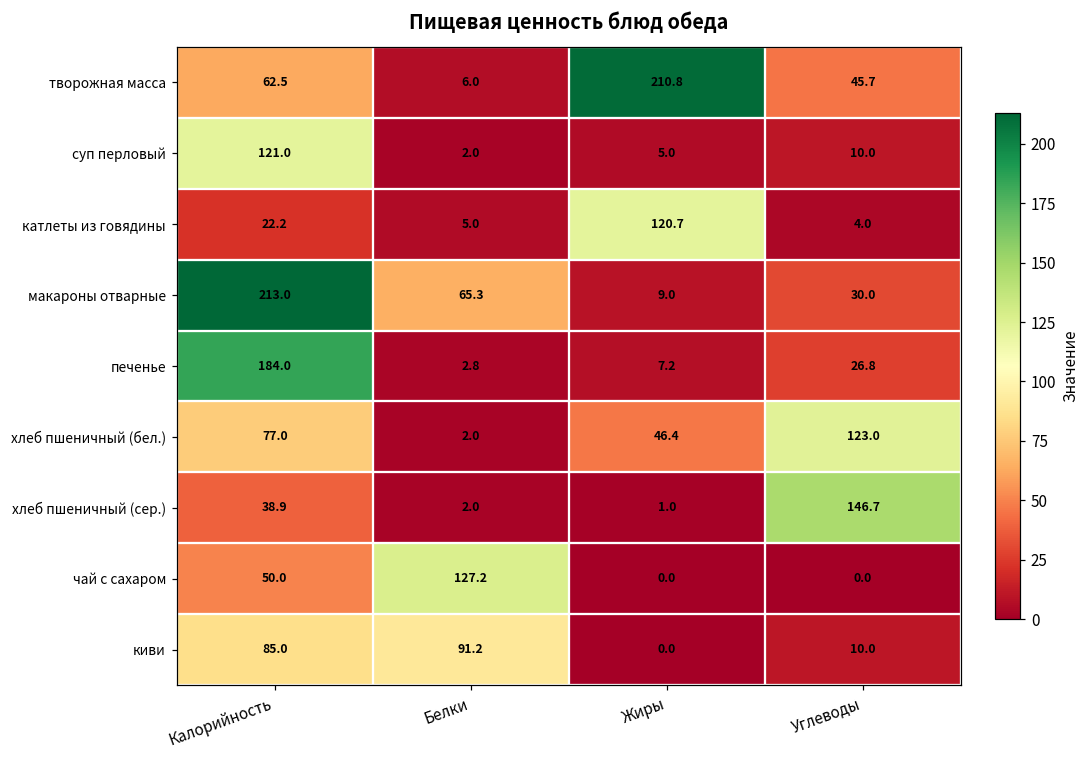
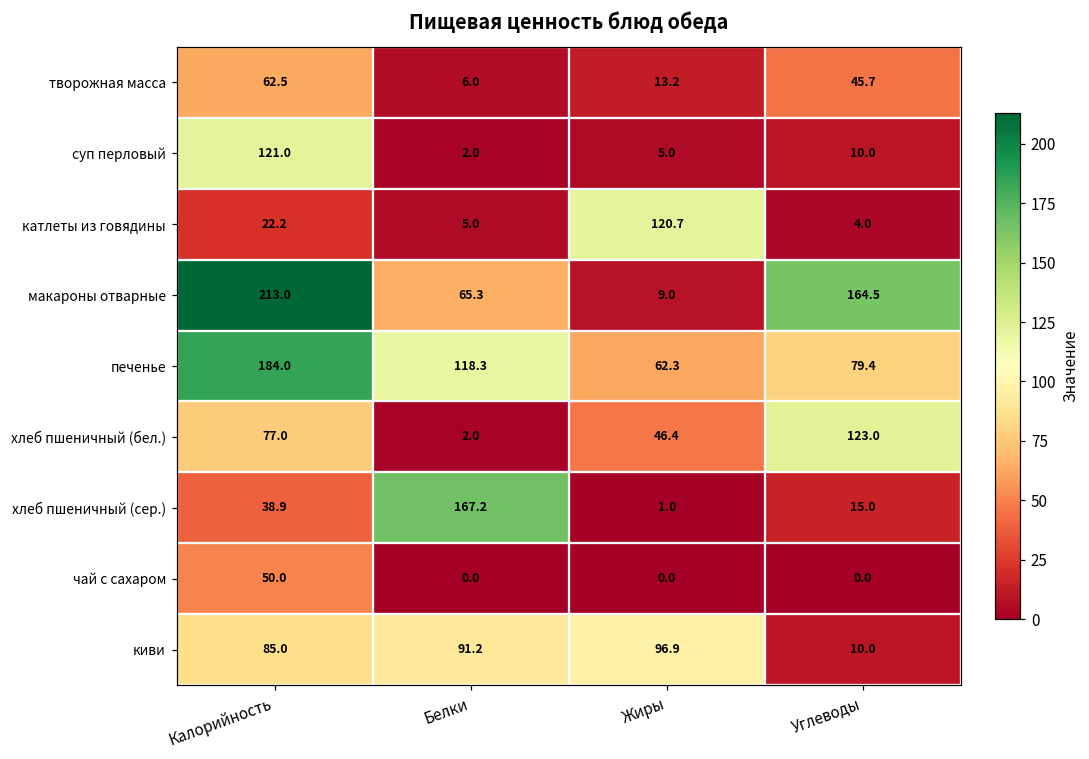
  {
    "творожная масса": {
      "Калорийность": 62.5,
      "Белки": 6.0,
-     "Жиры": 210.8,
+     "Жиры": 13.2,
      "Углеводы": 45.7
    },
    "суп перловый": {
      "Калорийность": 121.0,
      "Белки": 2.0,
      "Жиры": 5.0,
      "Углеводы": 10.0
    },
    "катлеты из говядины": {
      "Калорийность": 22.2,
      "Белки": 5.0,
      "Жиры": 120.7,
      "Углеводы": 4.0
    },
    "макароны отварные": {
      "Калорийность": 213.0,
      "Белки": 65.3,
      "Жиры": 9.0,
-     "Углеводы": 30.0
+     "Углеводы": 164.5
    },
    "печенье": {
      "Калорийность": 184.0,
-     "Белки": 2.8,
-     "Жиры": 7.2,
-     "Углеводы": 26.8
+     "Белки": 118.3,
+     "Жиры": 62.3,
+     "Углеводы": 79.4
    },
    "хлеб пшеничный (бел.)": {
      "Калорийность": 77.0,
      "Белки": 2.0,
      "Жиры": 46.4,
      "Углеводы": 123.0
    },
    "хлеб пшеничный (сер.)": {
      "Калорийность": 38.9,
-     "Белки": 2.0,
+     "Белки": 167.2,
      "Жиры": 1.0,
-     "Углеводы": 146.7
+     "Углеводы": 15.0
    },
    "чай с сахаром": {
      "Калорийность": 50.0,
-     "Белки": 127.2,
+     "Белки": 0.0,
      "Жиры": 0.0,
      "Углеводы": 0.0
    },
    "киви": {
      "Калорийность": 85.0,
      "Белки": 91.2,
-     "Жиры": 0.0,
+     "Жиры": 96.9,
      "Углеводы": 10.0
    }
  }
